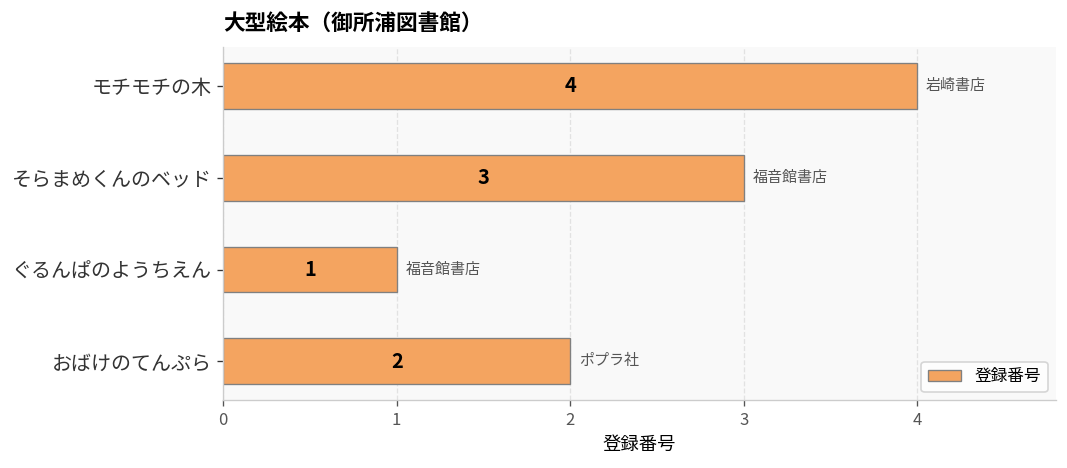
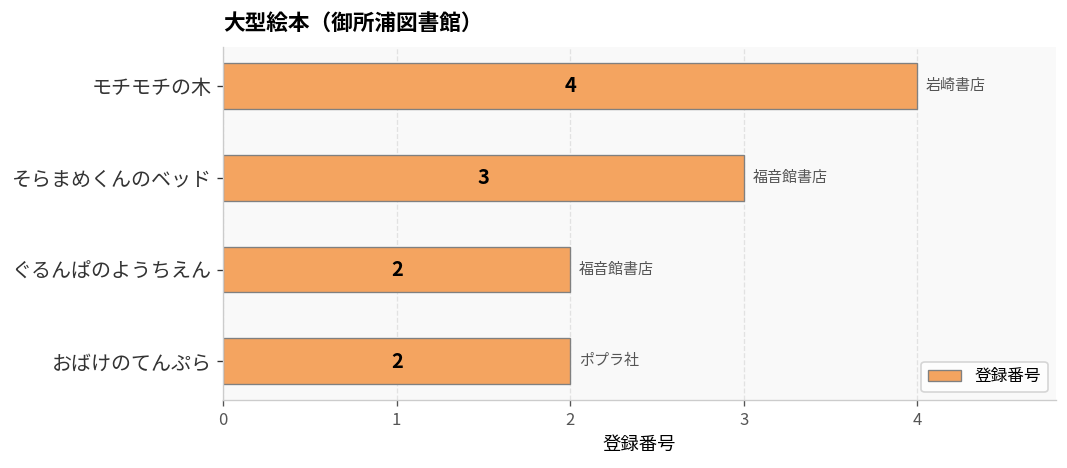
  {
    "モチモチの木": 4,
    "そらまめくんのベッド": 3,
-   "ぐるんぱのようちえん": 1,
+   "ぐるんぱのようちえん": 2,
    "おばけのてんぷら": 2
  }
